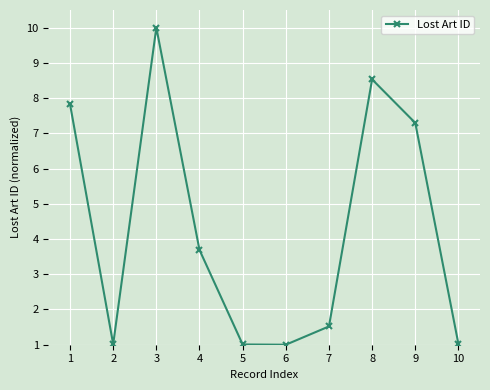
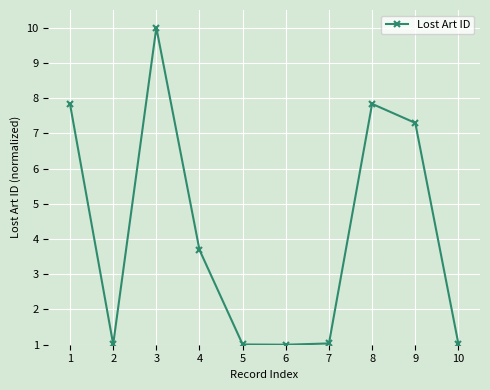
  {
    "1": 7.8,
    "2": 1.0,
    "3": 10.0,
    "4": 3.7,
    "5": 1.0,
    "6": 1.0,
-   "7": 1.5,
-   "8": 8.5,
+   "7": 1.0,
+   "8": 7.8,
    "9": 7.3,
    "10": 1.0
  }
